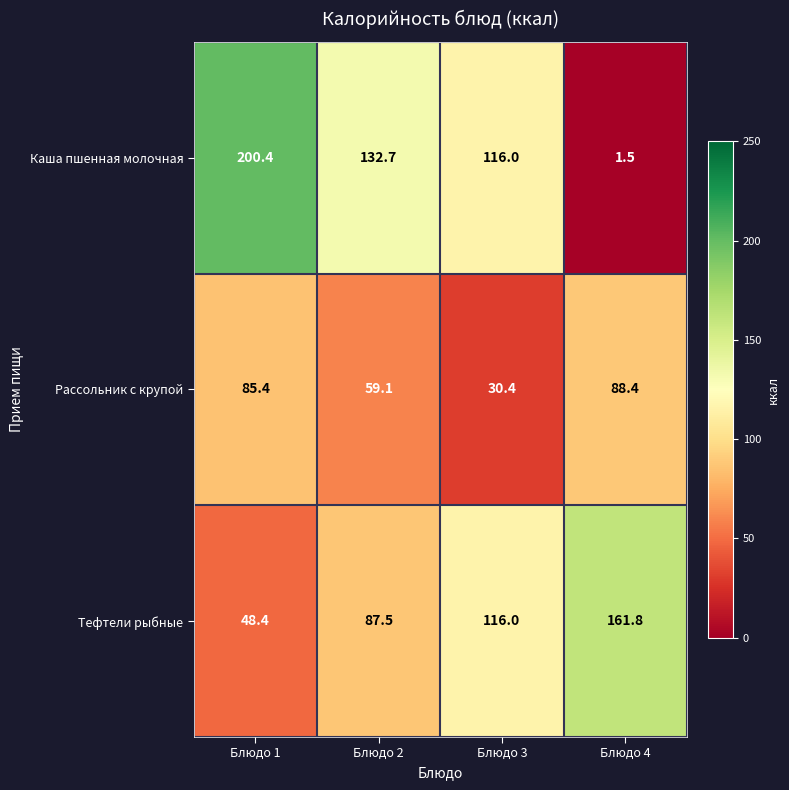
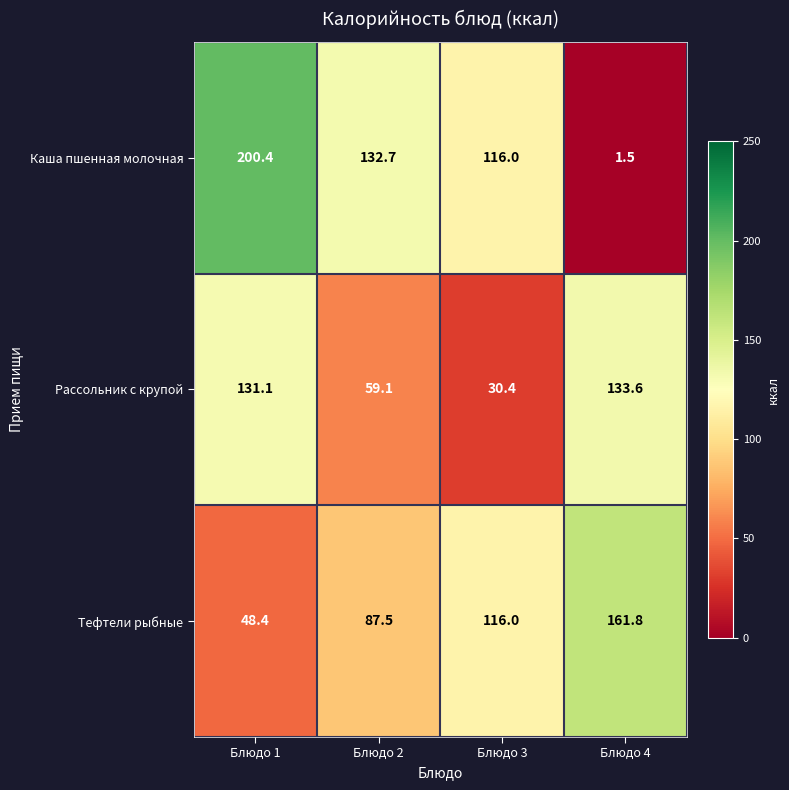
  {
    "Каша пшенная молочная": {
      "Блюдо 1": 200.4,
      "Блюдо 2": 132.7,
      "Блюдо 3": 116.0,
      "Блюдо 4": 1.5
    },
    "Рассольник с крупой": {
-     "Блюдо 1": 85.4,
+     "Блюдо 1": 131.1,
      "Блюдо 2": 59.1,
      "Блюдо 3": 30.4,
-     "Блюдо 4": 88.4
+     "Блюдо 4": 133.6
    },
    "Тефтели рыбные": {
      "Блюдо 1": 48.4,
      "Блюдо 2": 87.5,
      "Блюдо 3": 116.0,
      "Блюдо 4": 161.8
    }
  }
